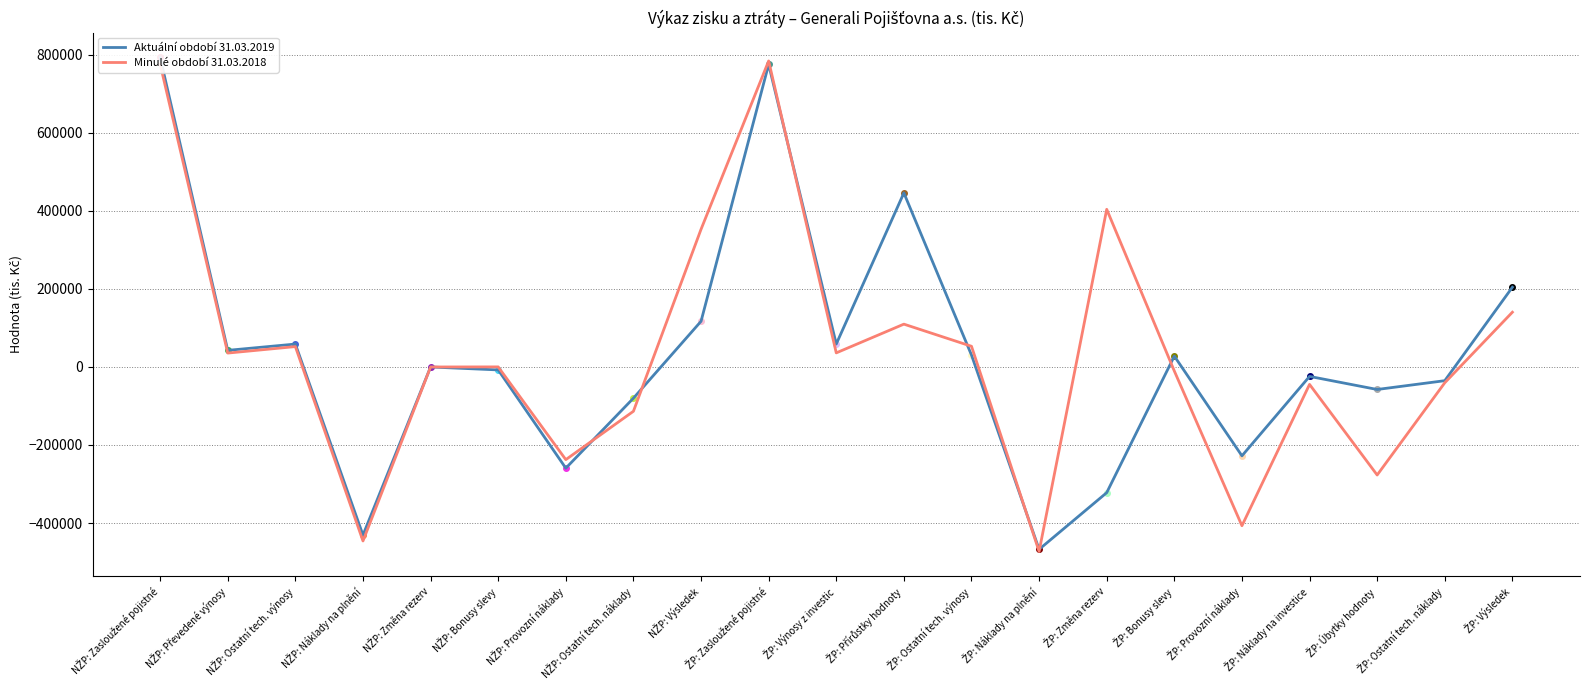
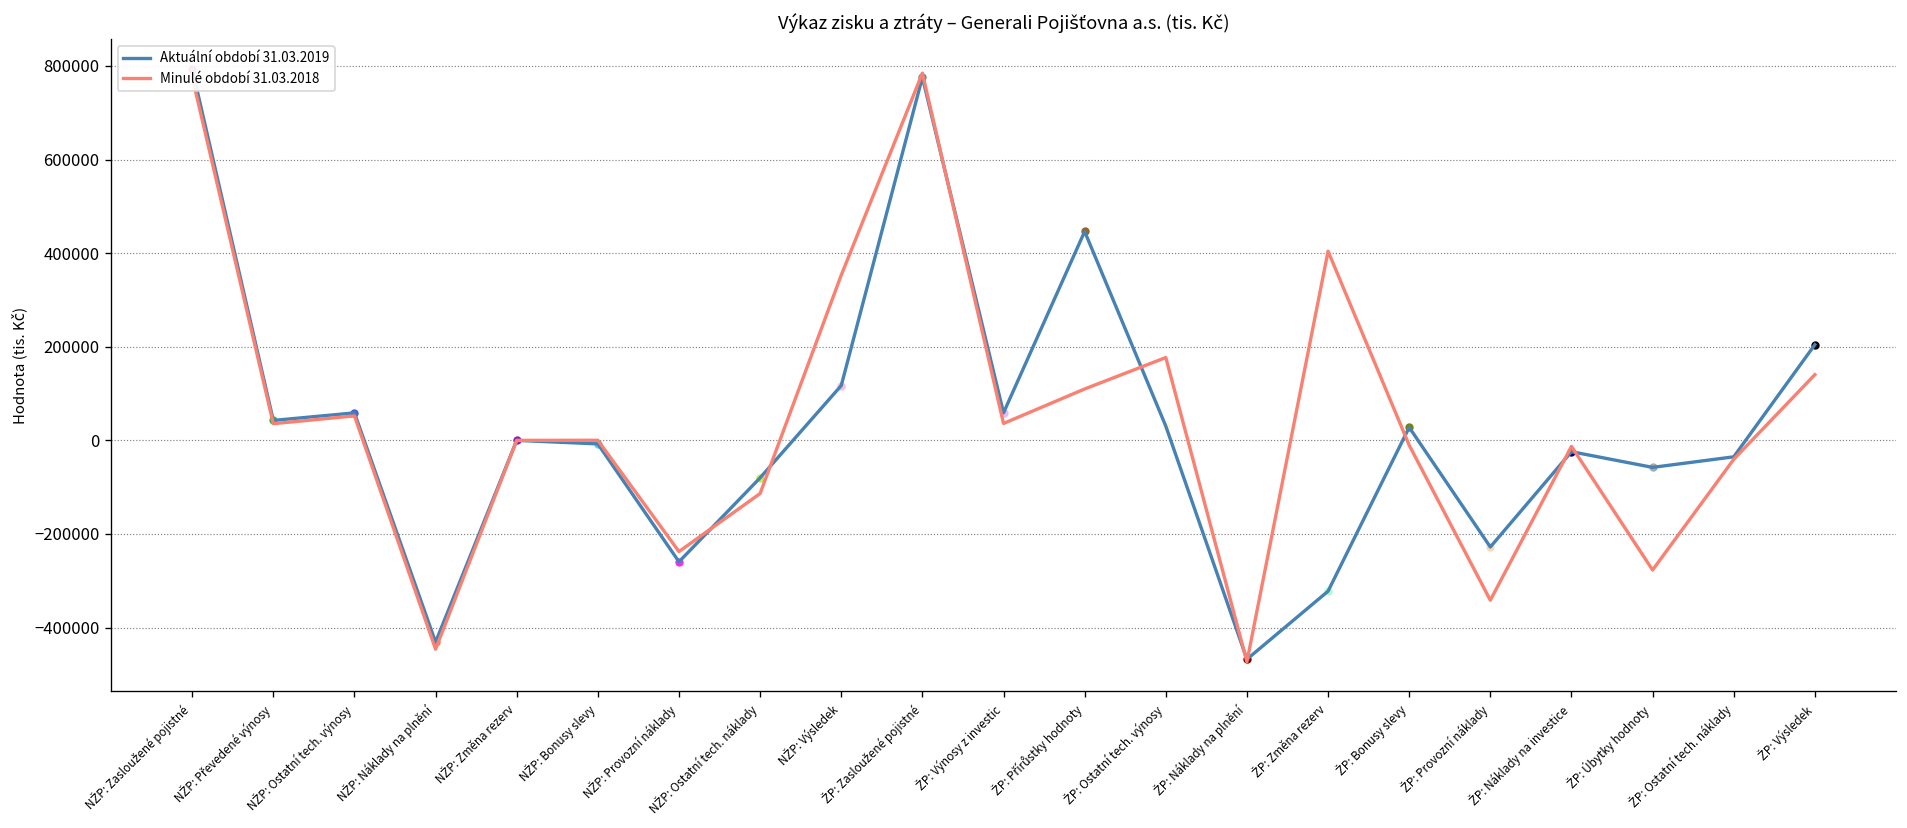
  {
    "Minulé období 31.03.2018": {
      "NŽP: Převedené výnosy": 40000,
      "NŽP: Náklady na plnění": -450000,
      "NŽP: Bonusy slevy": 0,
      "NŽP: Provozní náklady": -240000,
      "NŽP: Ostatní tech. náklady": -110000,
      "NŽP: Výsledek": 350000,
      "ŽP: Zasloužené pojistné": 780000,
      "ŽP: Výnosy z investic": 40000,
      "ŽP: Přírůstky hodnoty": 110000,
-     "ŽP: Ostatní tech. výnosy": 50000,
+     "ŽP: Ostatní tech. výnosy": 180000,
      "ŽP: Změna rezerv": 400000,
      "ŽP: Bonusy slevy": -10000,
-     "ŽP: Provozní náklady": -410000,
-     "ŽP: Náklady na investice": -40000,
+     "ŽP: Provozní náklady": -340000,
+     "ŽP: Náklady na investice": -10000,
      "ŽP: Úbytky hodnoty": -280000,
      "ŽP: Výsledek": 140000
    }
  }
